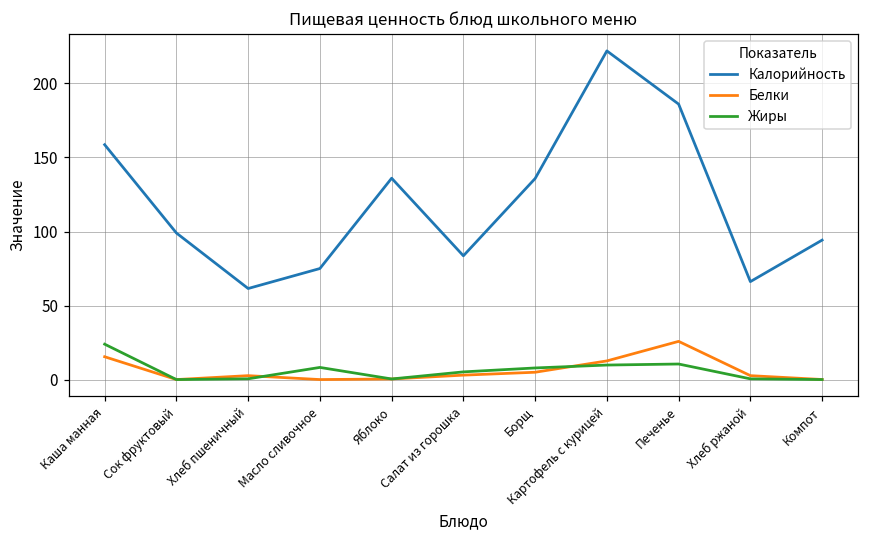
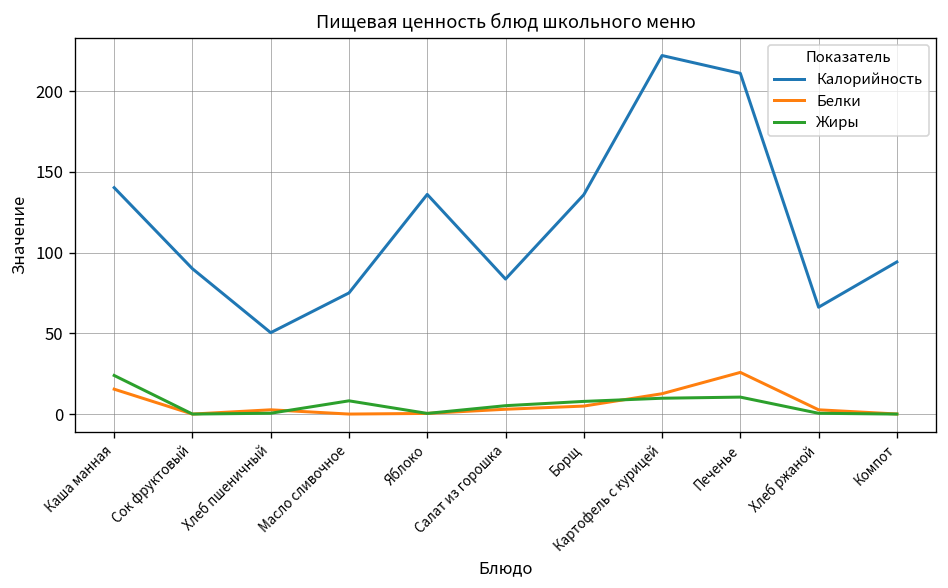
  {
    "Калорийность": {
-     "Каша манная": 159,
-     "Сок фруктовый": 99,
-     "Хлеб пшеничный": 62,
+     "Каша манная": 140,
+     "Сок фруктовый": 90,
+     "Хлеб пшеничный": 50,
      "Масло сливочное": 75,
      "Яблоко": 136,
      "Салат из горошка": 84,
      "Борщ": 136,
      "Картофель с курицей": 222,
-     "Печенье": 186,
+     "Печенье": 211,
      "Хлеб ржаной": 66,
      "Компот": 94
    },
    "Белки": {
      "Каша манная": 15,
      "Хлеб пшеничный": 3,
      "Масло сливочное": 0,
      "Салат из горошка": 3,
      "Борщ": 5,
      "Картофель с курицей": 13,
      "Печенье": 26,
      "Хлеб ржаной": 3
    },
    "Жиры": {
      "Каша манная": 24,
      "Хлеб пшеничный": 1,
      "Масло сливочное": 8,
      "Салат из горошка": 5,
      "Борщ": 8,
      "Картофель с курицей": 10,
      "Печенье": 11,
      "Хлеб ржаной": 0
    }
  }
